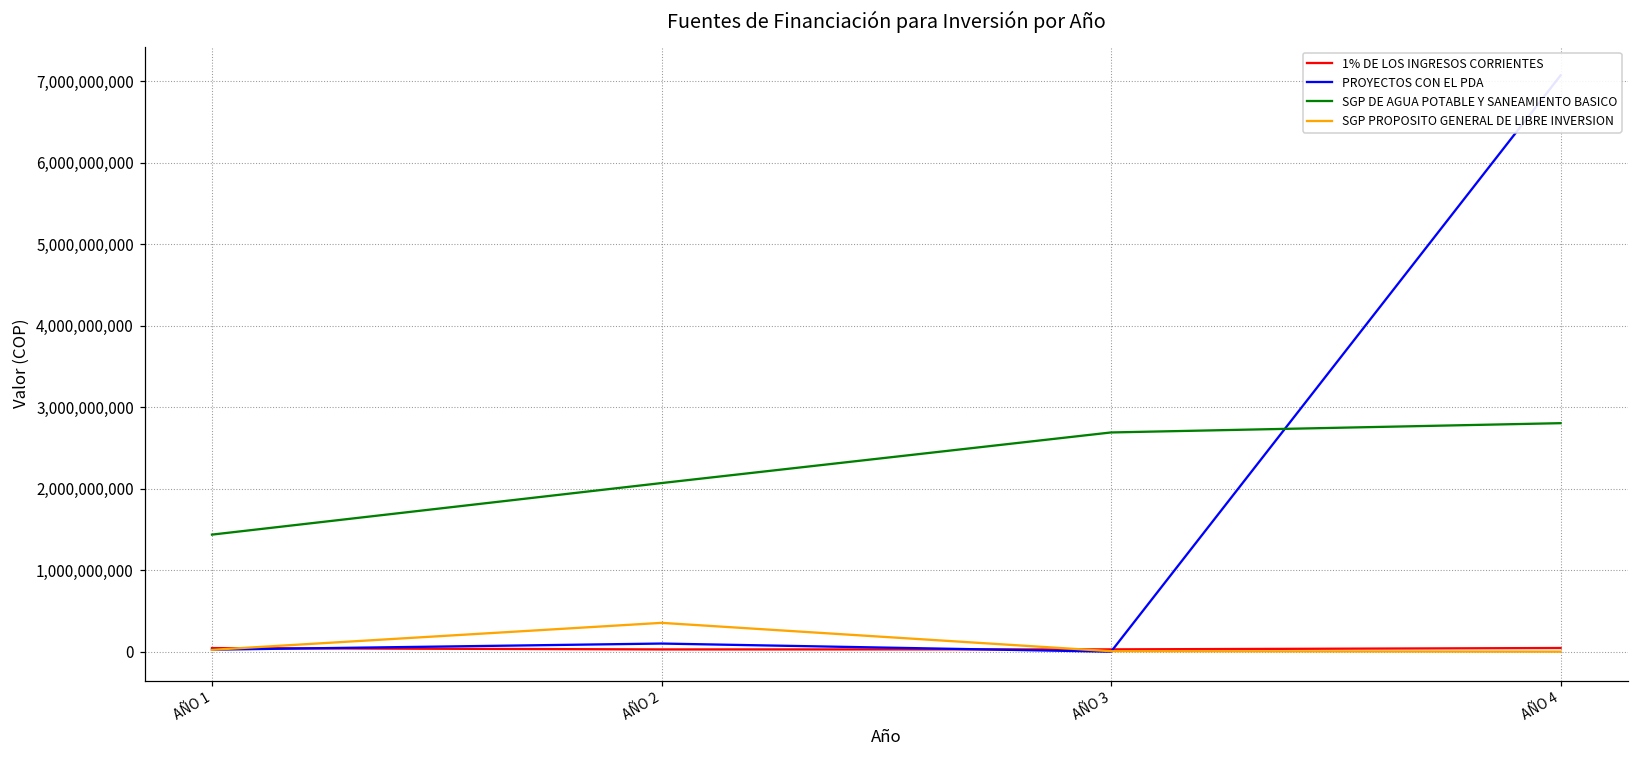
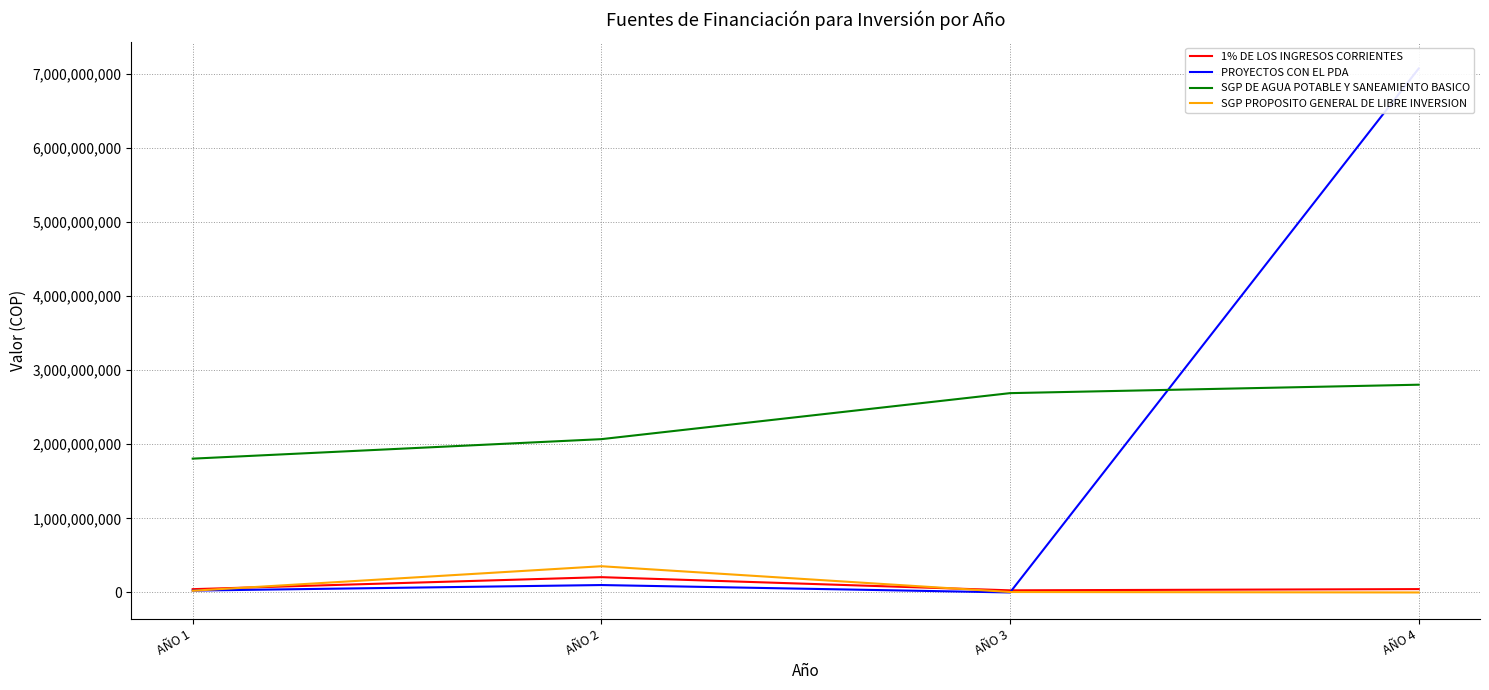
  {
    "1% DE LOS INGRESOS CORRIENTES": {
-     "AÑO 2": "0",
+     "AÑO 2": "200,000,000",
      "AÑO 4": "0"
    },
    "PROYECTOS CON EL PDA": {
      "AÑO 2": "100,000,000"
    },
    "SGP DE AGUA POTABLE Y SANEAMIENTO BASICO": {
-     "AÑO 1": "1,400,000,000",
+     "AÑO 1": "1,800,000,000",
      "AÑO 2": "2,100,000,000",
      "AÑO 3": "2,700,000,000",
      "AÑO 4": "2,800,000,000"
    },
    "SGP PROPOSITO GENERAL DE LIBRE INVERSION": {
      "AÑO 2": "400,000,000",
      "AÑO 4": "0"
    }
  }
